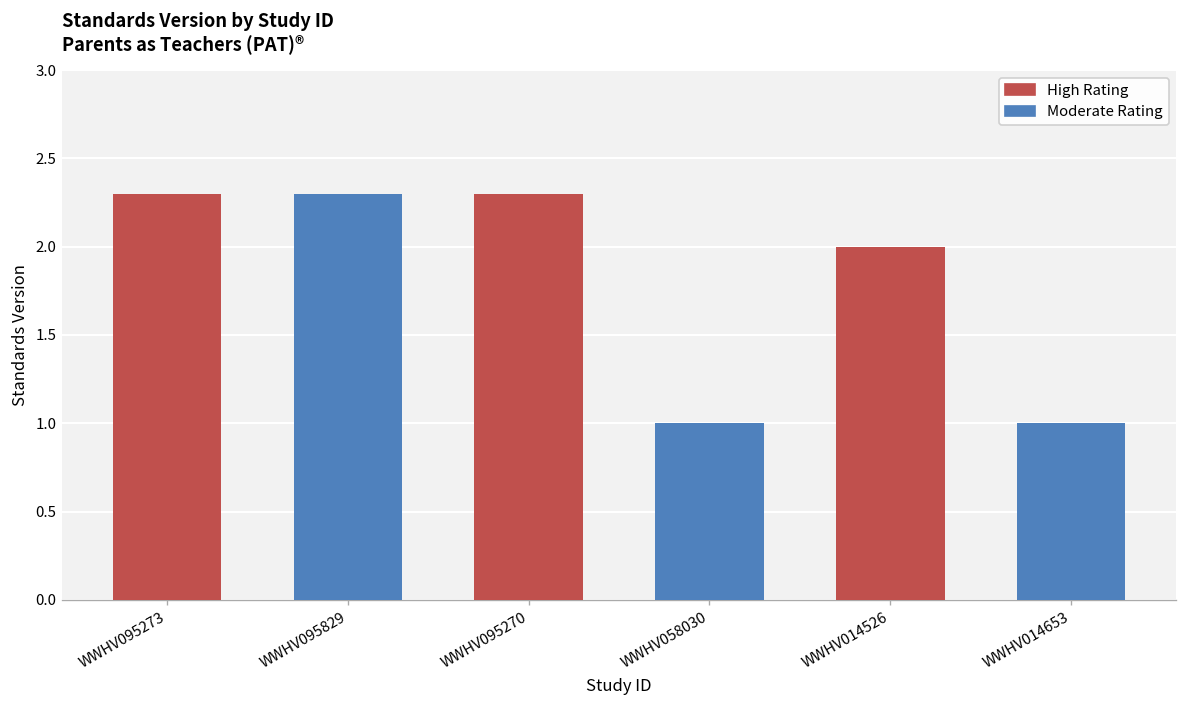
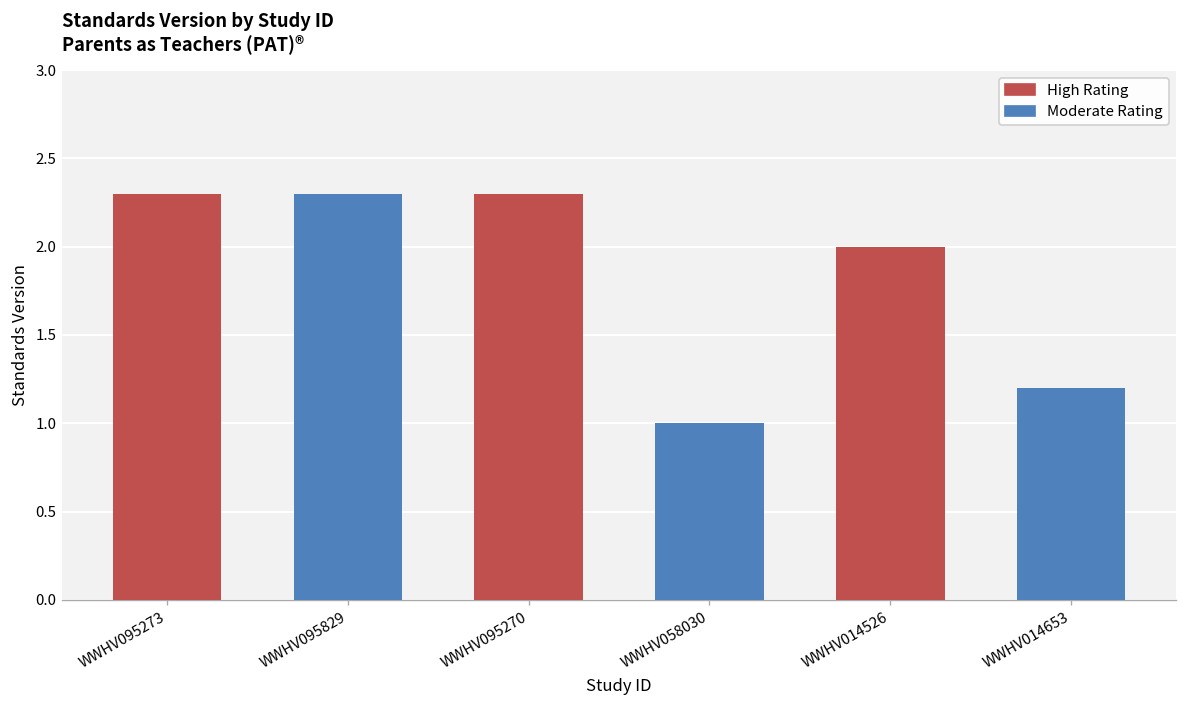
  {
    "WWHV095273": 2.3,
    "WWHV095829": 2.3,
    "WWHV095270": 2.3,
    "WWHV058030": 1.0,
    "WWHV014526": 2.0,
-   "WWHV014653": 1.0
+   "WWHV014653": 1.2
  }
